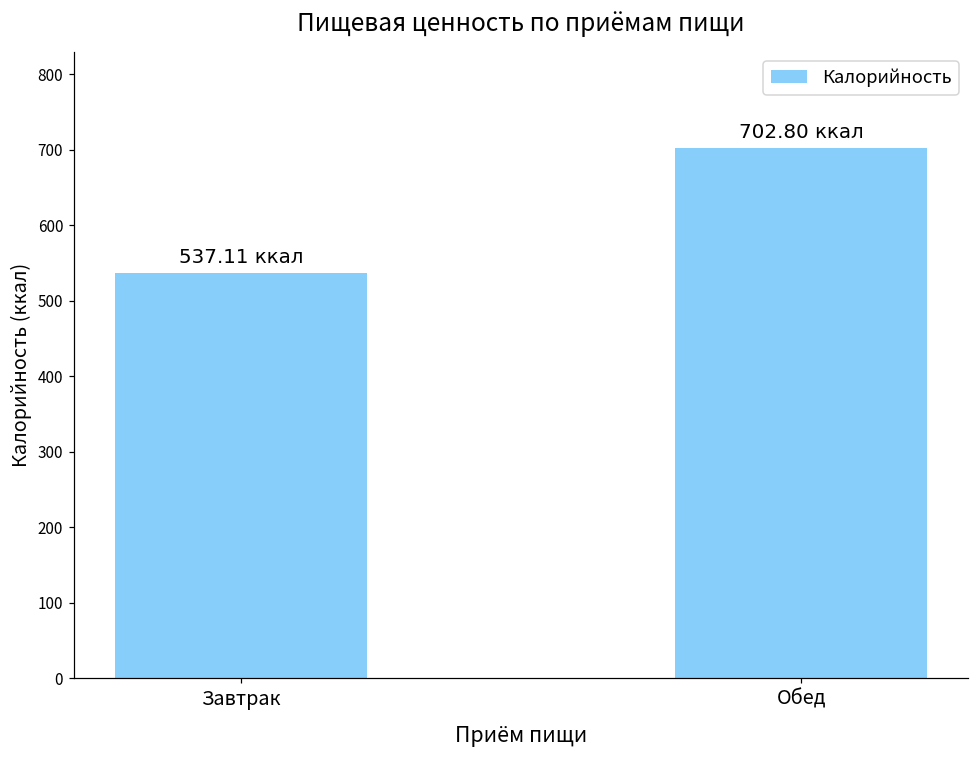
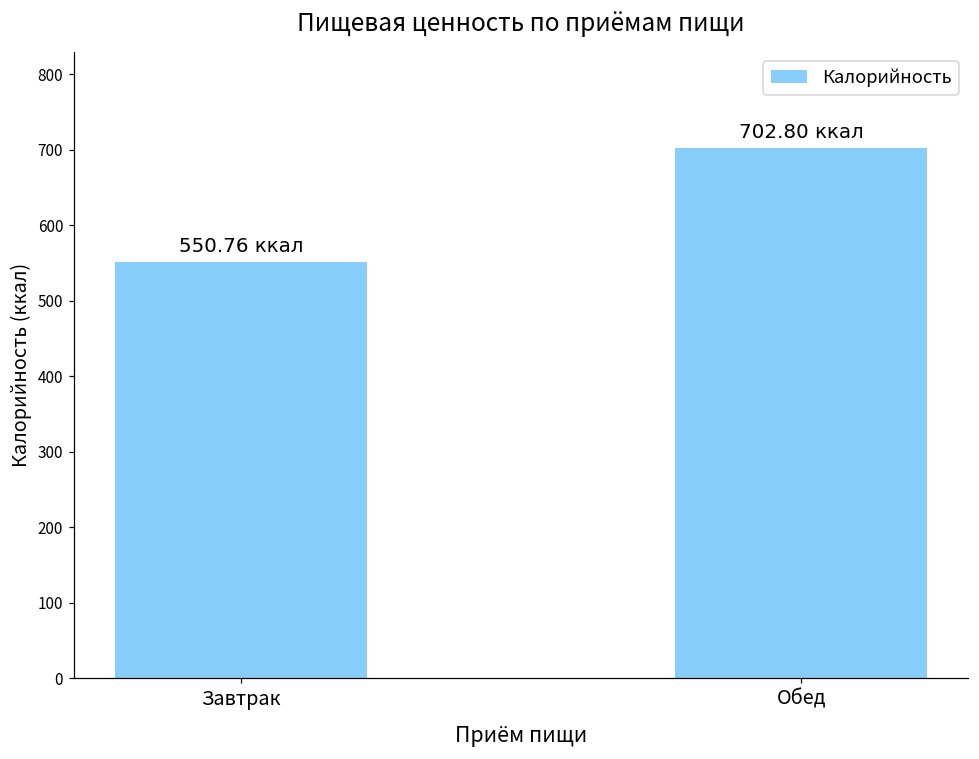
  {
-   "Завтрак": 537.11,
+   "Завтрак": 550.76,
    "Обед": 702.80
  }
